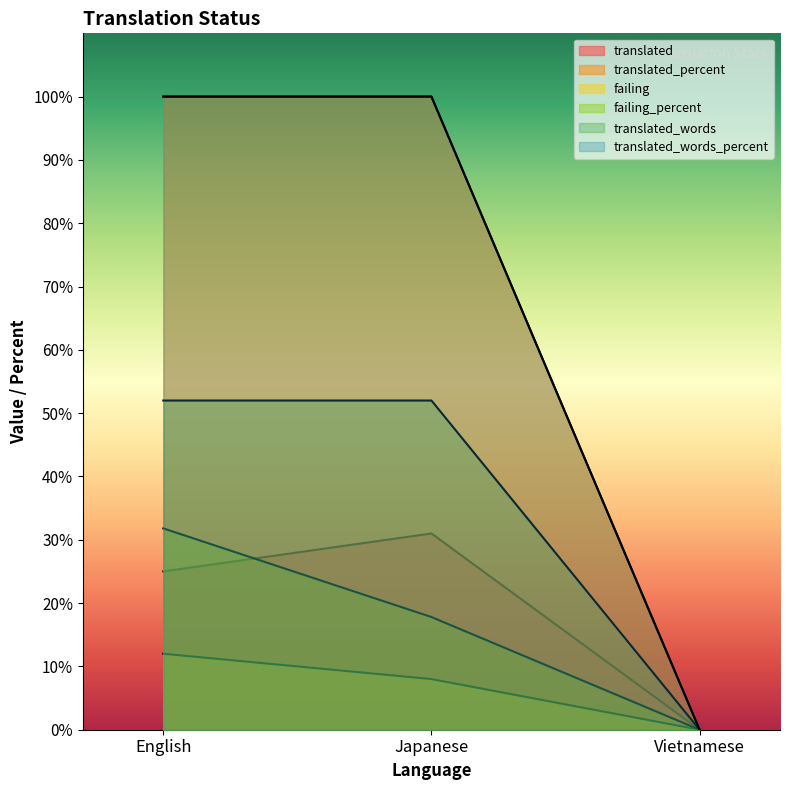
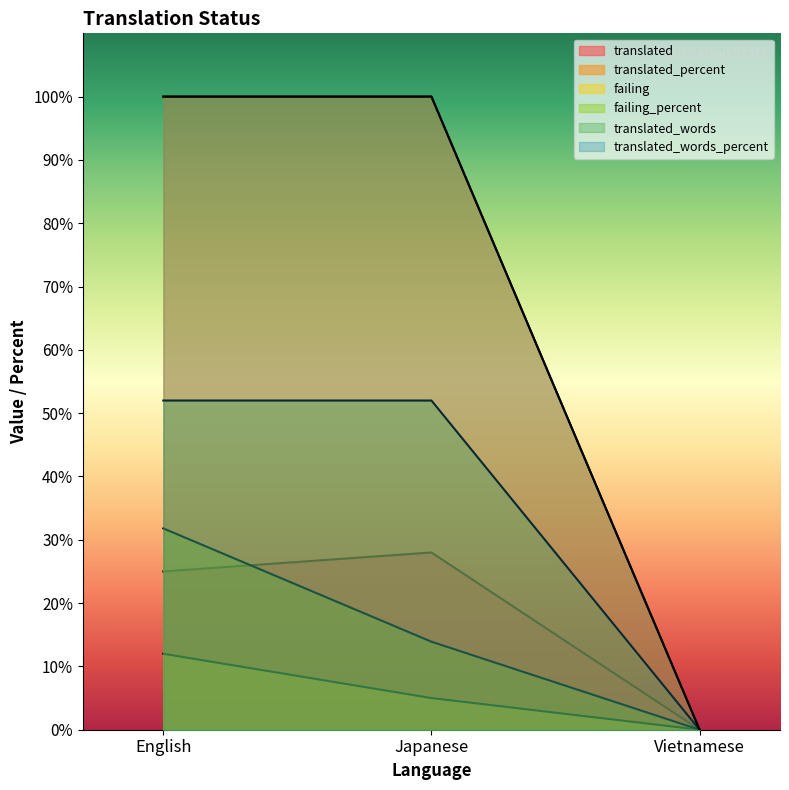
  {
    "translated": {
      "English": "25%",
-     "Japanese": "31%"
+     "Japanese": "28%"
    },
    "failing": {
      "English": "12%",
-     "Japanese": "8%"
+     "Japanese": "5%"
    },
    "failing_percent": {
      "English": "32%",
-     "Japanese": "18%"
+     "Japanese": "14%"
    }
  }
